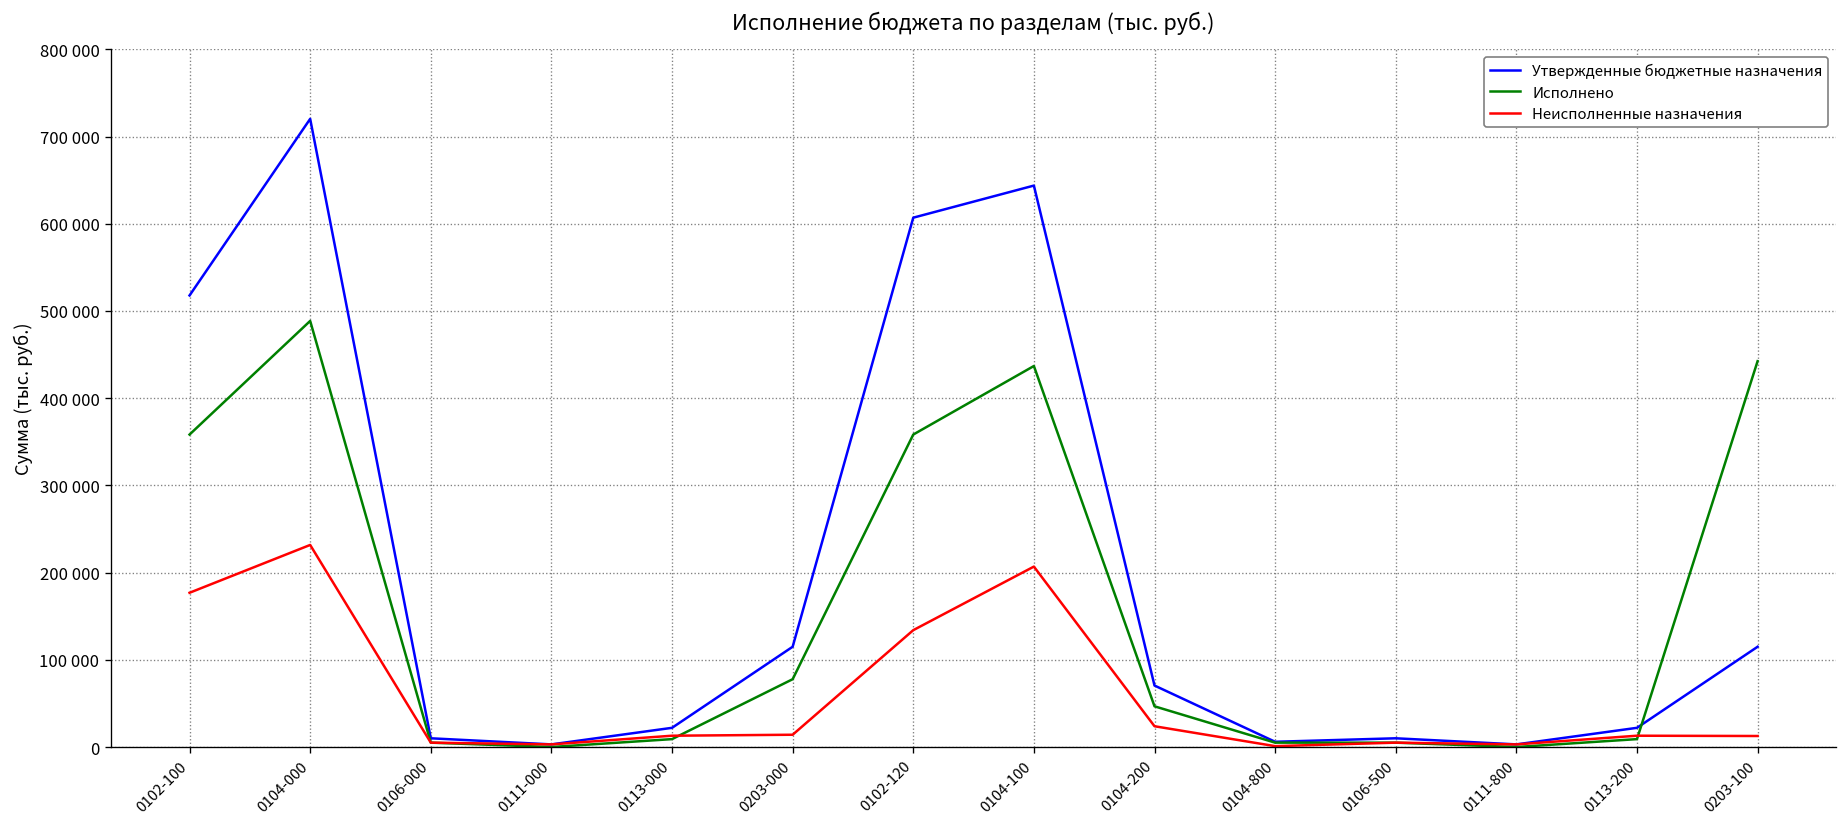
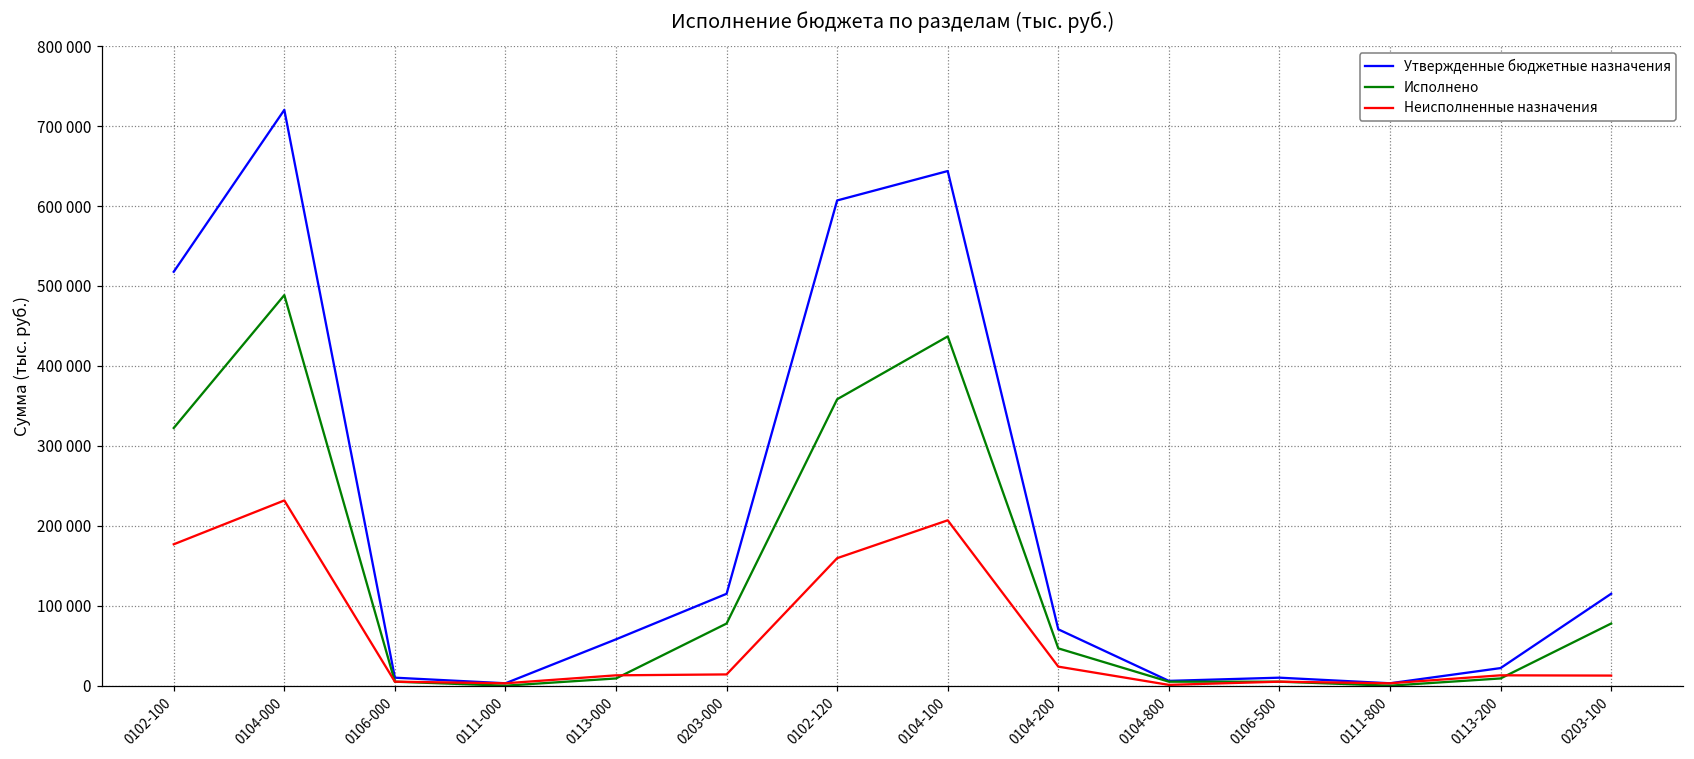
  {
    "Утвержденные бюджетные назначения": {
      "0102-100": 520000,
      "0104-000": 720000,
      "0106-000": 10000,
-     "0113-000": 20000,
+     "0113-000": 60000,
      "0203-000": 110000,
      "0102-120": 610000,
      "0104-100": 640000,
      "0104-200": 70000,
      "0106-500": 10000,
      "0113-200": 20000,
      "0203-100": 110000
    },
    "Исполнено": {
-     "0102-100": 360000,
+     "0102-100": 320000,
      "0104-000": 490000,
      "0113-000": 10000,
      "0203-000": 80000,
      "0102-120": 360000,
      "0104-100": 440000,
      "0104-200": 50000,
      "0113-200": 10000,
-     "0203-100": 440000
+     "0203-100": 80000
    },
    "Неисполненные назначения": {
      "0102-100": 180000,
      "0104-000": 230000,
      "0113-000": 10000,
      "0203-000": 10000,
-     "0102-120": 130000,
+     "0102-120": 160000,
      "0104-100": 210000,
      "0104-200": 20000,
      "0104-800": 0,
      "0113-200": 10000,
      "0203-100": 10000
    }
  }
